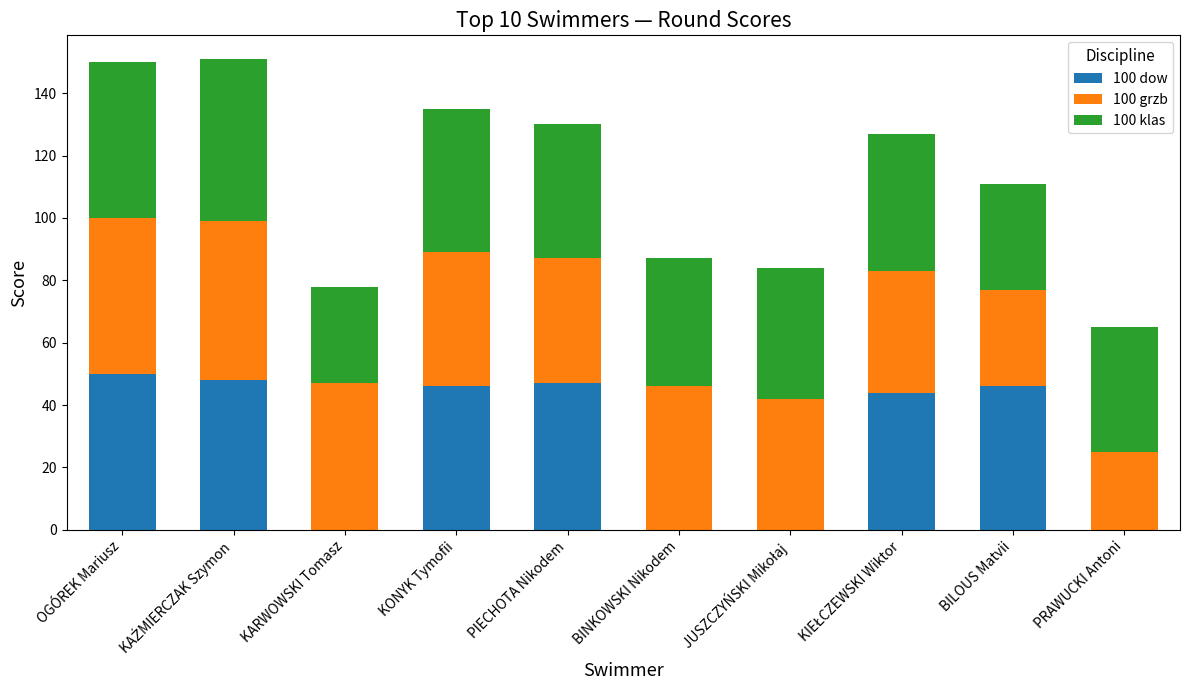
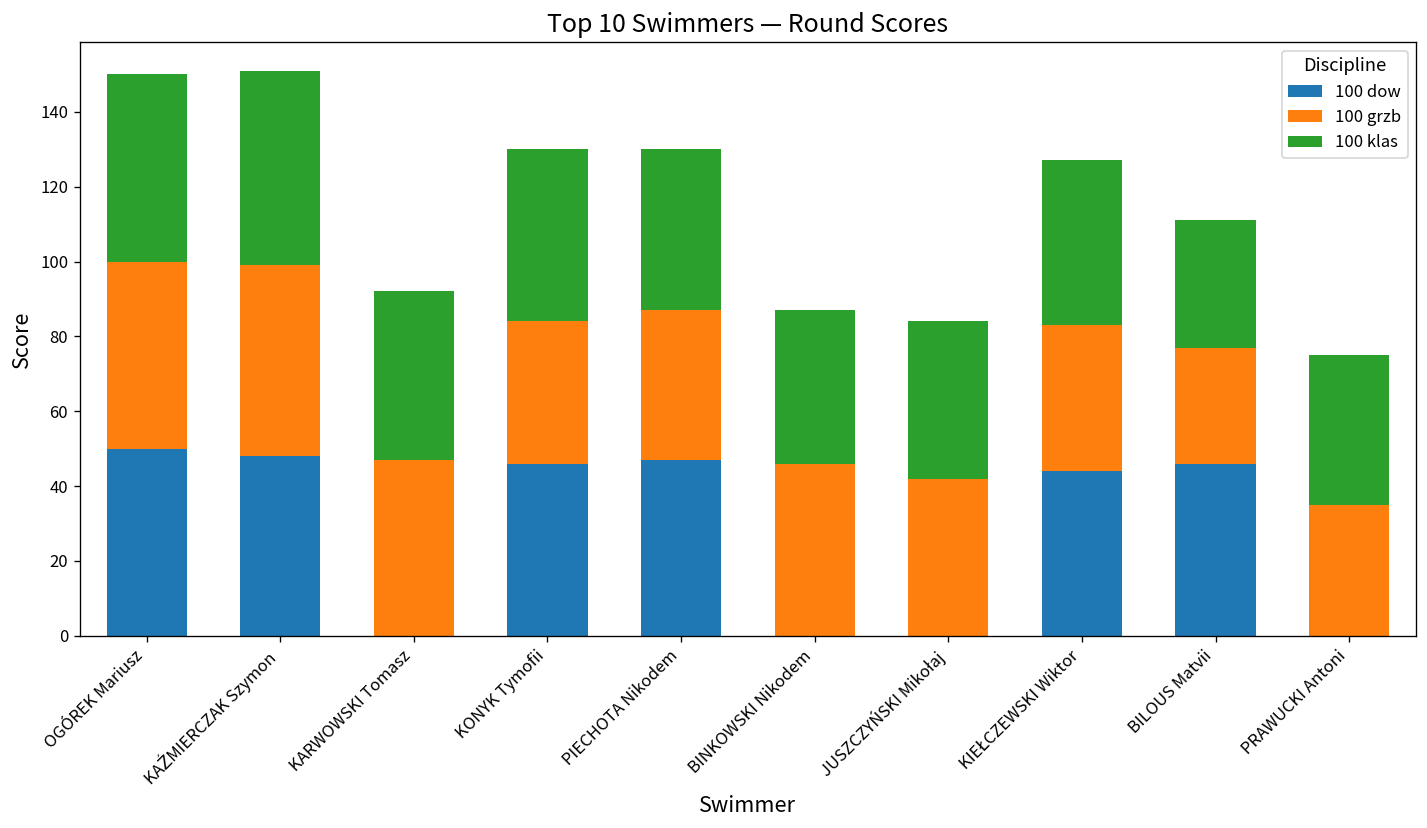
  {
    "100 dow": {
      "OGÓREK Mariusz": 50,
      "KAŹMIERCZAK Szymon": 48,
      "KARWOWSKI Tomasz": 0,
      "KONYK Tymofii": 46,
      "PIECHOTA Nikodem": 47,
      "BINKOWSKI Nikodem": 0,
      "JUSZCZYŃSKI Mikołaj": 0,
      "KIEŁCZEWSKI Wiktor": 44,
      "BILOUS Matvii": 46,
      "PRAWUCKI Antoni": 0
    },
    "100 grzb": {
      "OGÓREK Mariusz": 50,
      "KAŹMIERCZAK Szymon": 51,
      "KARWOWSKI Tomasz": 47,
-     "KONYK Tymofii": 43,
+     "KONYK Tymofii": 38,
      "PIECHOTA Nikodem": 40,
      "BINKOWSKI Nikodem": 46,
      "JUSZCZYŃSKI Mikołaj": 42,
      "KIEŁCZEWSKI Wiktor": 39,
      "BILOUS Matvii": 31,
-     "PRAWUCKI Antoni": 25
+     "PRAWUCKI Antoni": 35
    },
    "100 klas": {
      "OGÓREK Mariusz": 50,
      "KAŹMIERCZAK Szymon": 52,
-     "KARWOWSKI Tomasz": 31,
+     "KARWOWSKI Tomasz": 45,
      "KONYK Tymofii": 46,
      "PIECHOTA Nikodem": 43,
      "BINKOWSKI Nikodem": 41,
      "JUSZCZYŃSKI Mikołaj": 42,
      "KIEŁCZEWSKI Wiktor": 44,
      "BILOUS Matvii": 34,
      "PRAWUCKI Antoni": 40
    }
  }
